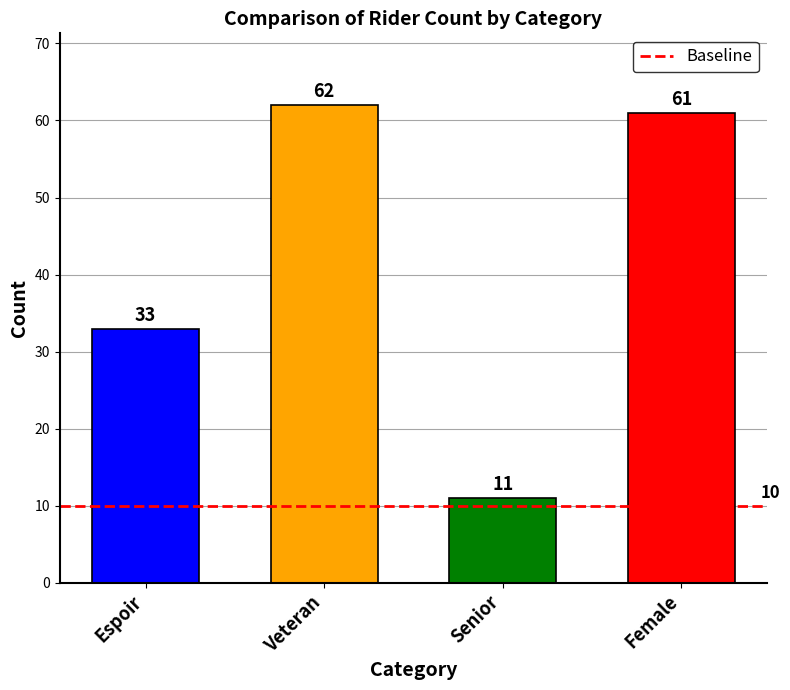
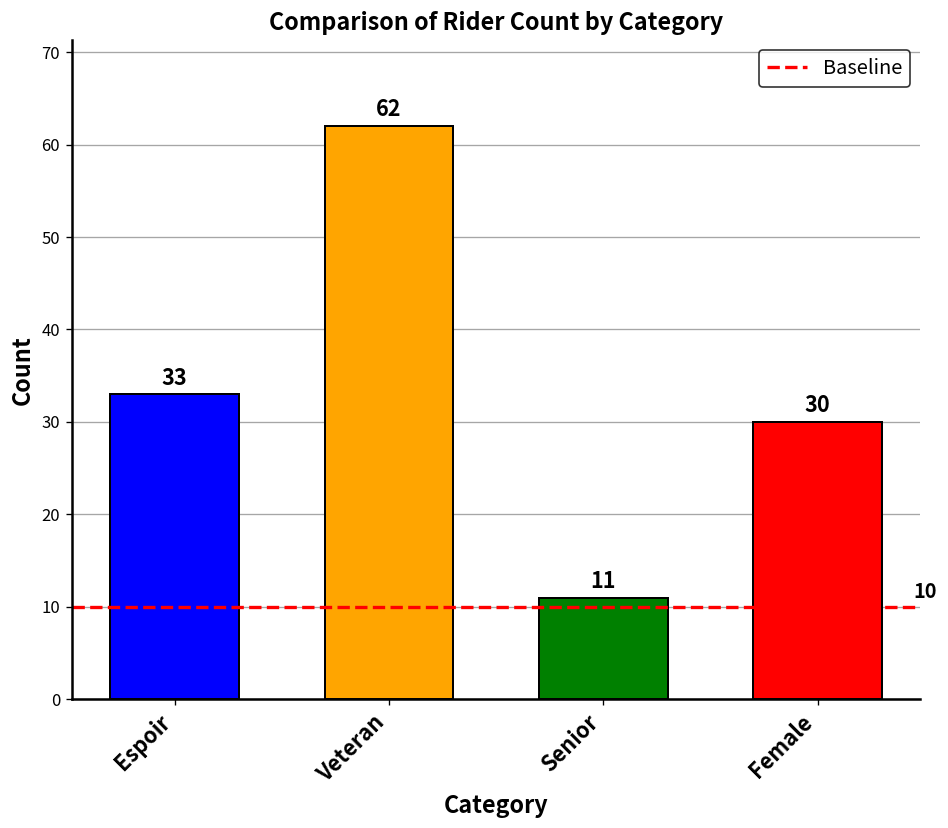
  {
    "Espoir": 33,
    "Veteran": 62,
    "Senior": 11,
-   "Female": 61
+   "Female": 30
  }
